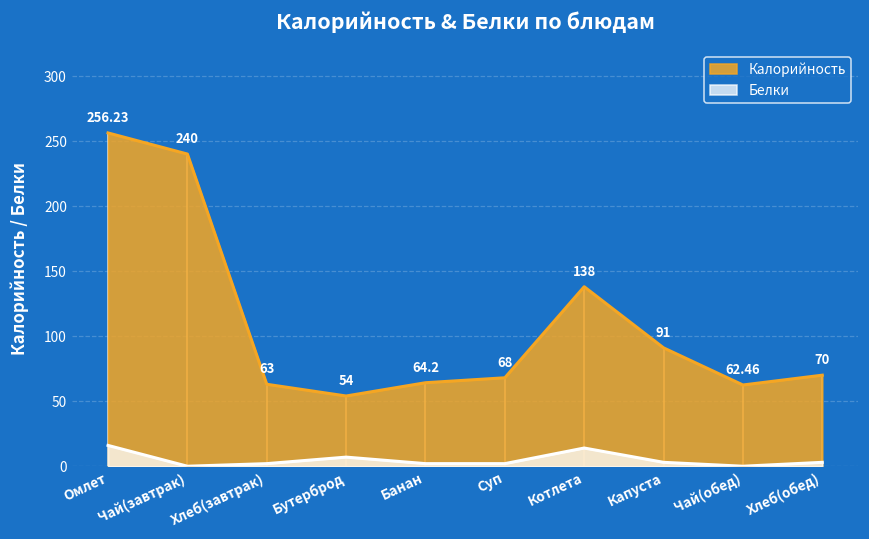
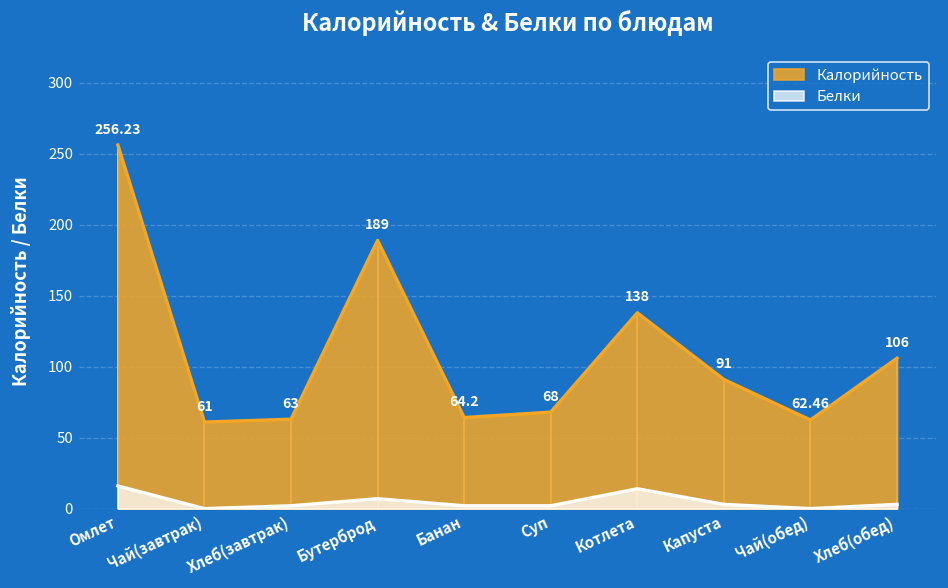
  {
    "Калорийность": {
-     "Чай(завтрак)": 240,
-     "Бутерброд": 54,
-     "Хлеб(обед)": 70
+     "Чай(завтрак)": 61,
+     "Бутерброд": 189,
+     "Хлеб(обед)": 106
    }
  }
